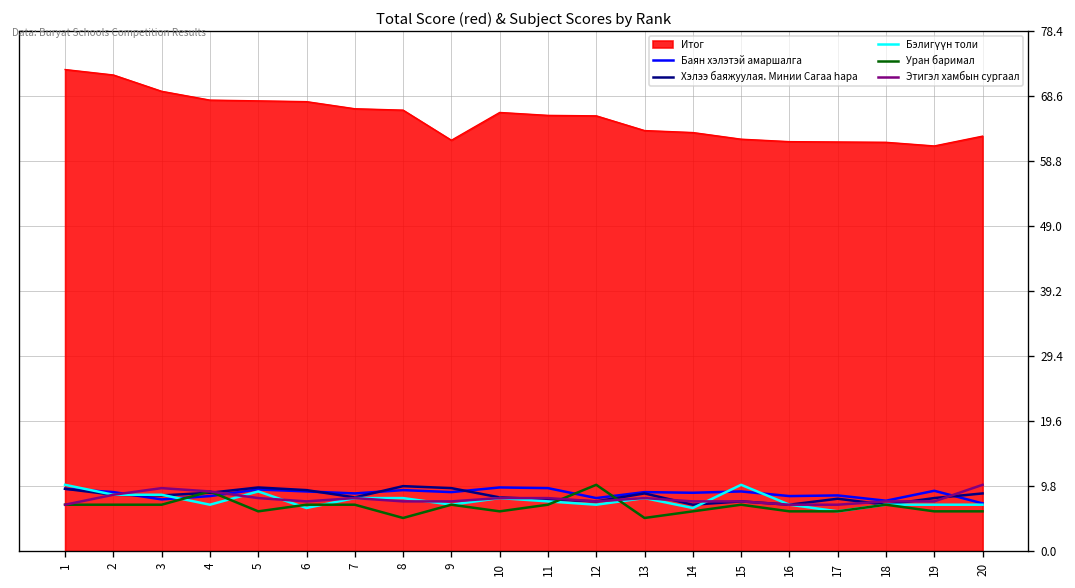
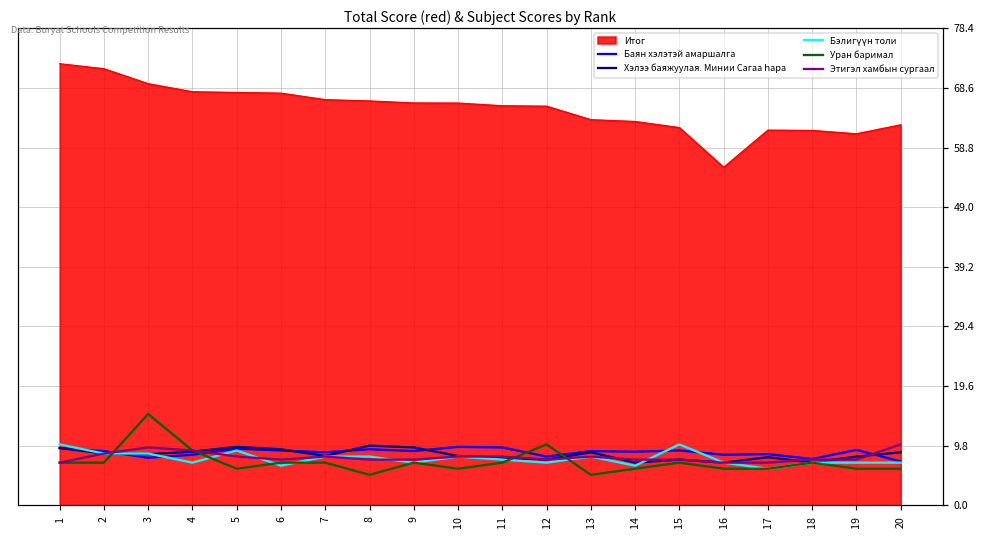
  {
    "Итог": {
      "1": 73,
      "2": 72,
      "3": 69,
      "4": 68,
      "5": 68,
      "6": 68,
      "7": 67,
      "8": 67,
-     "9": 62,
+     "9": 66,
      "10": 66,
      "11": 66,
      "12": 66,
      "13": 63,
      "14": 63,
      "15": 62,
-     "16": 62,
+     "16": 56,
      "17": 62,
      "18": 62,
      "19": 61,
      "20": 63
    },
    "Баян хэлэтэй амаршалга": {
      "3": 8,
      "4": 8,
      "7": 9,
      "8": 9,
      "9": 9,
      "10": 10,
      "11": 10,
      "12": 8,
      "14": 9,
      "15": 9,
      "16": 8,
      "17": 8,
      "19": 9
    },
    "Хэлээ баяжуулая. Минии Сагаа һара": {
      "8": 10,
      "9": 10,
      "14": 7,
      "17": 8,
      "19": 8,
      "20": 9
    },
    "Бэлигүүн толи": {
      "1": 10,
      "4": 7,
      "6": 7,
      "8": 8,
      "12": 7,
      "14": 7,
      "15": 10,
      "19": 7
    },
    "Уран баримал": {
      "2": 7,
-     "3": 7,
+     "3": 15,
      "5": 6,
      "6": 7,
      "7": 7,
      "8": 5,
      "10": 6,
      "11": 7,
      "12": 10,
      "13": 5,
      "14": 6,
      "15": 7,
      "16": 6,
      "19": 6,
      "20": 6
    },
    "Этигэл хамбын сургаал": {
      "3": 10,
      "5": 8,
      "6": 8,
      "8": 8,
      "9": 8,
      "14": 8,
      "17": 7,
      "19": 8,
      "20": 10
    }
  }
